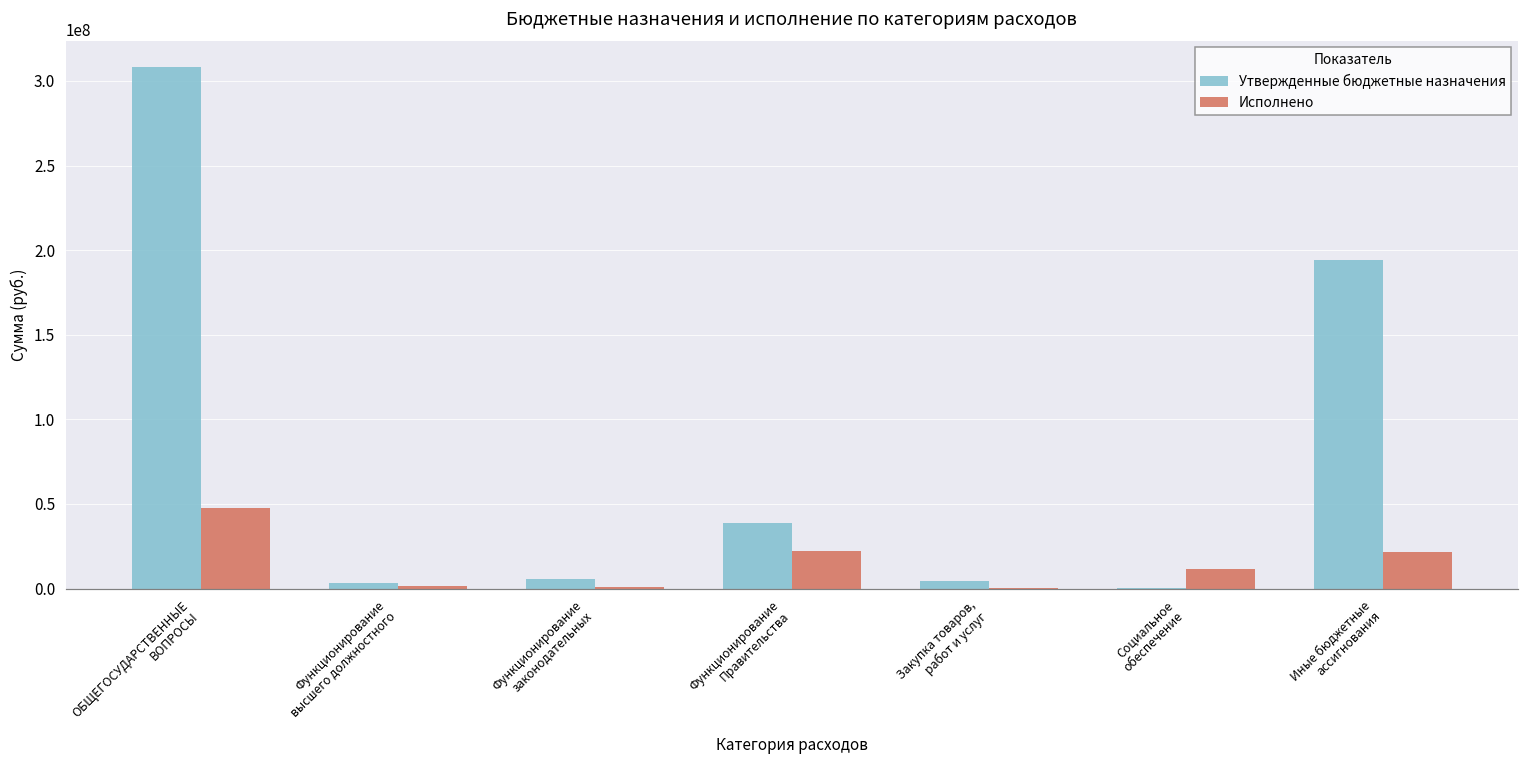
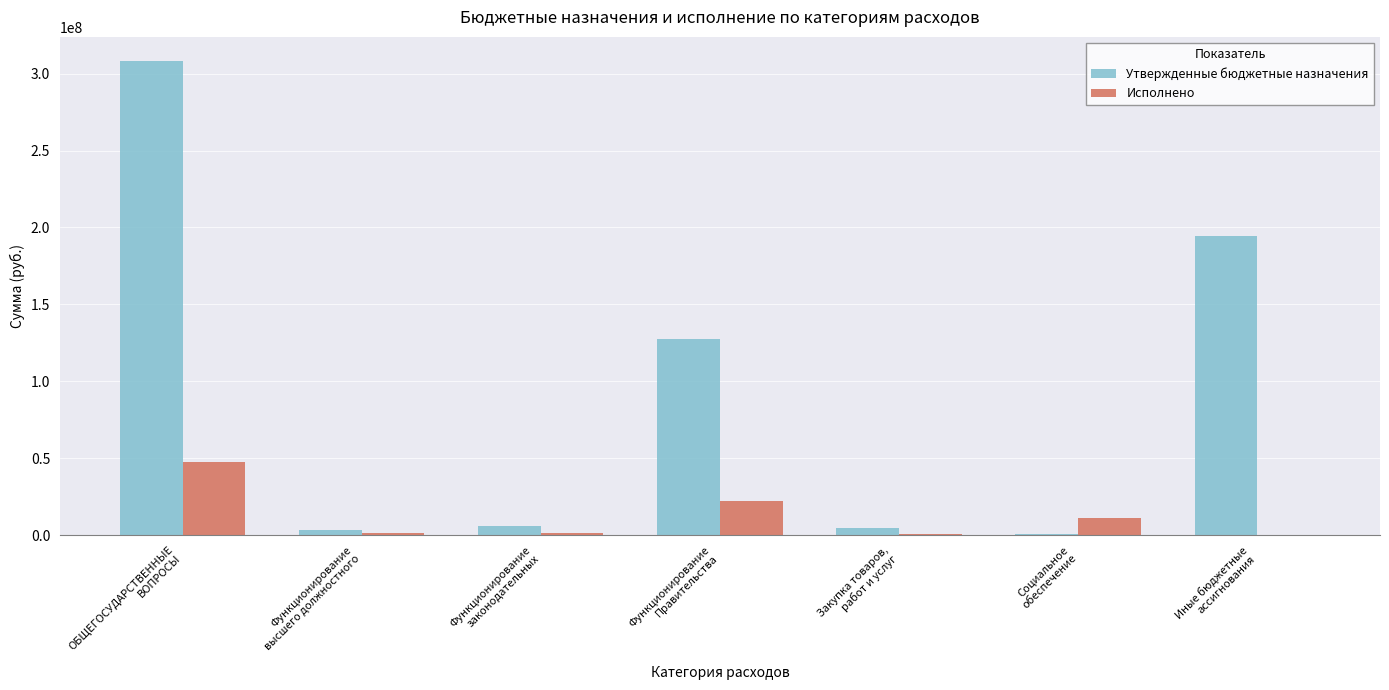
  {
    "Утвержденные бюджетные назначения": {
      "ОБЩЕГОСУДАРСТВЕННЫЕ ВОПРОСЫ": 308000000,
      "Функционирование высшего должностного": 3000000,
      "Функционирование законодательных": 6000000,
-     "Функционирование Правительства": 39000000,
+     "Функционирование Правительства": 127000000,
      "Закупка товаров, работ и услуг": 5000000,
      "Иные бюджетные ассигнования": 194000000
    },
    "Исполнено": {
      "ОБЩЕГОСУДАРСТВЕННЫЕ ВОПРОСЫ": 48000000,
      "Функционирование Правительства": 22000000,
      "Социальное обеспечение": 11000000,
-     "Иные бюджетные ассигнования": 21000000
+     "Иные бюджетные ассигнования": 0
    }
  }
